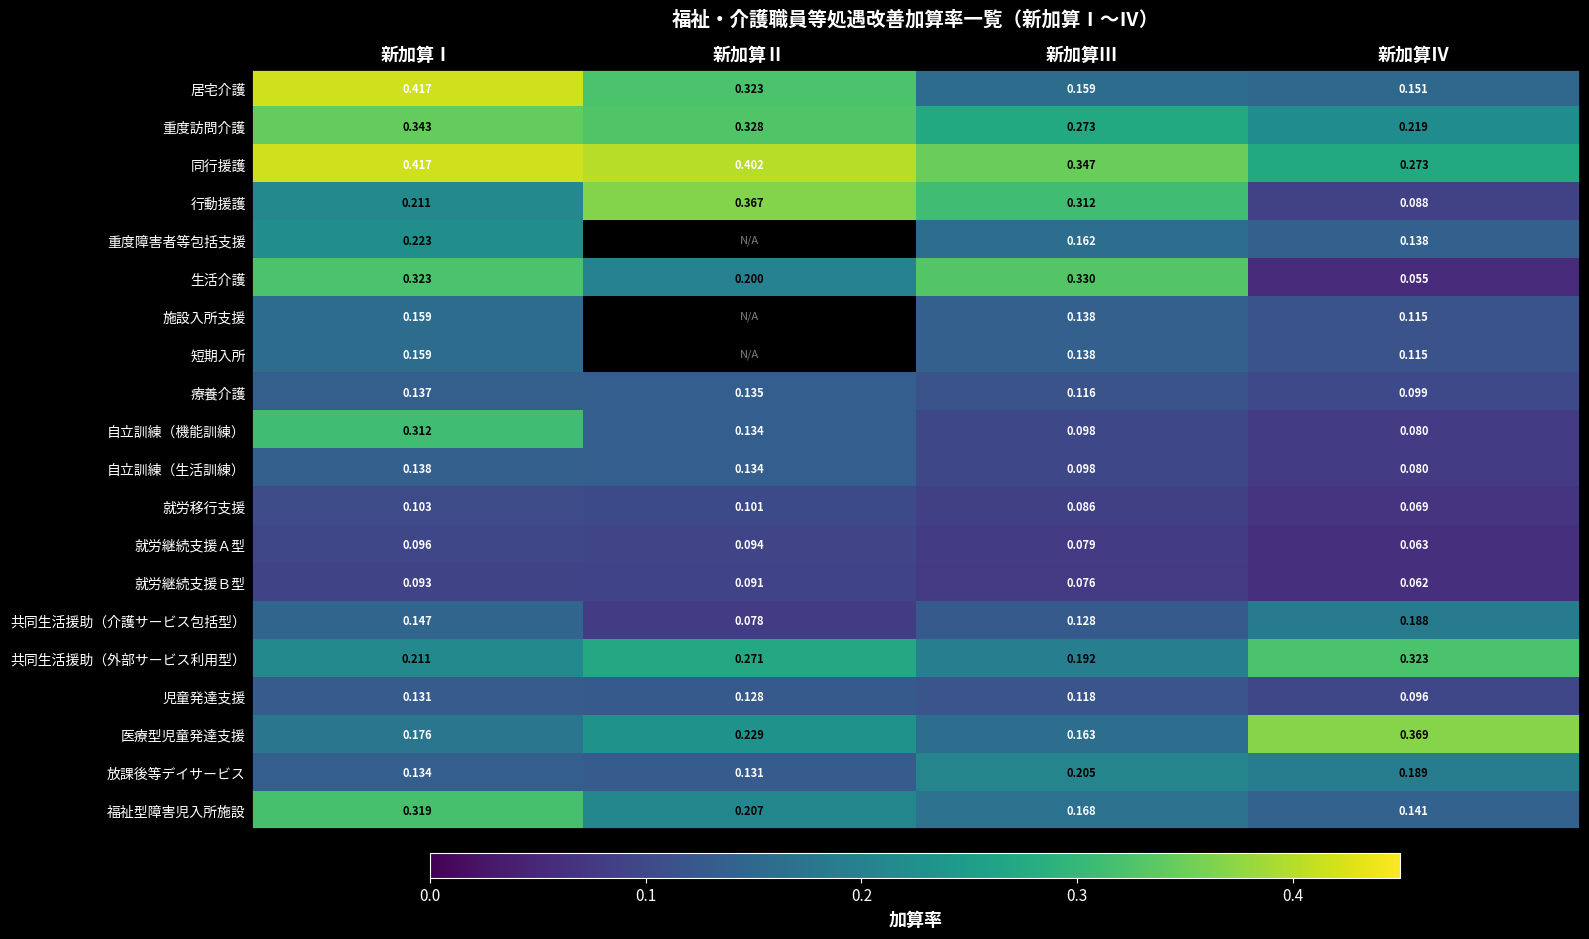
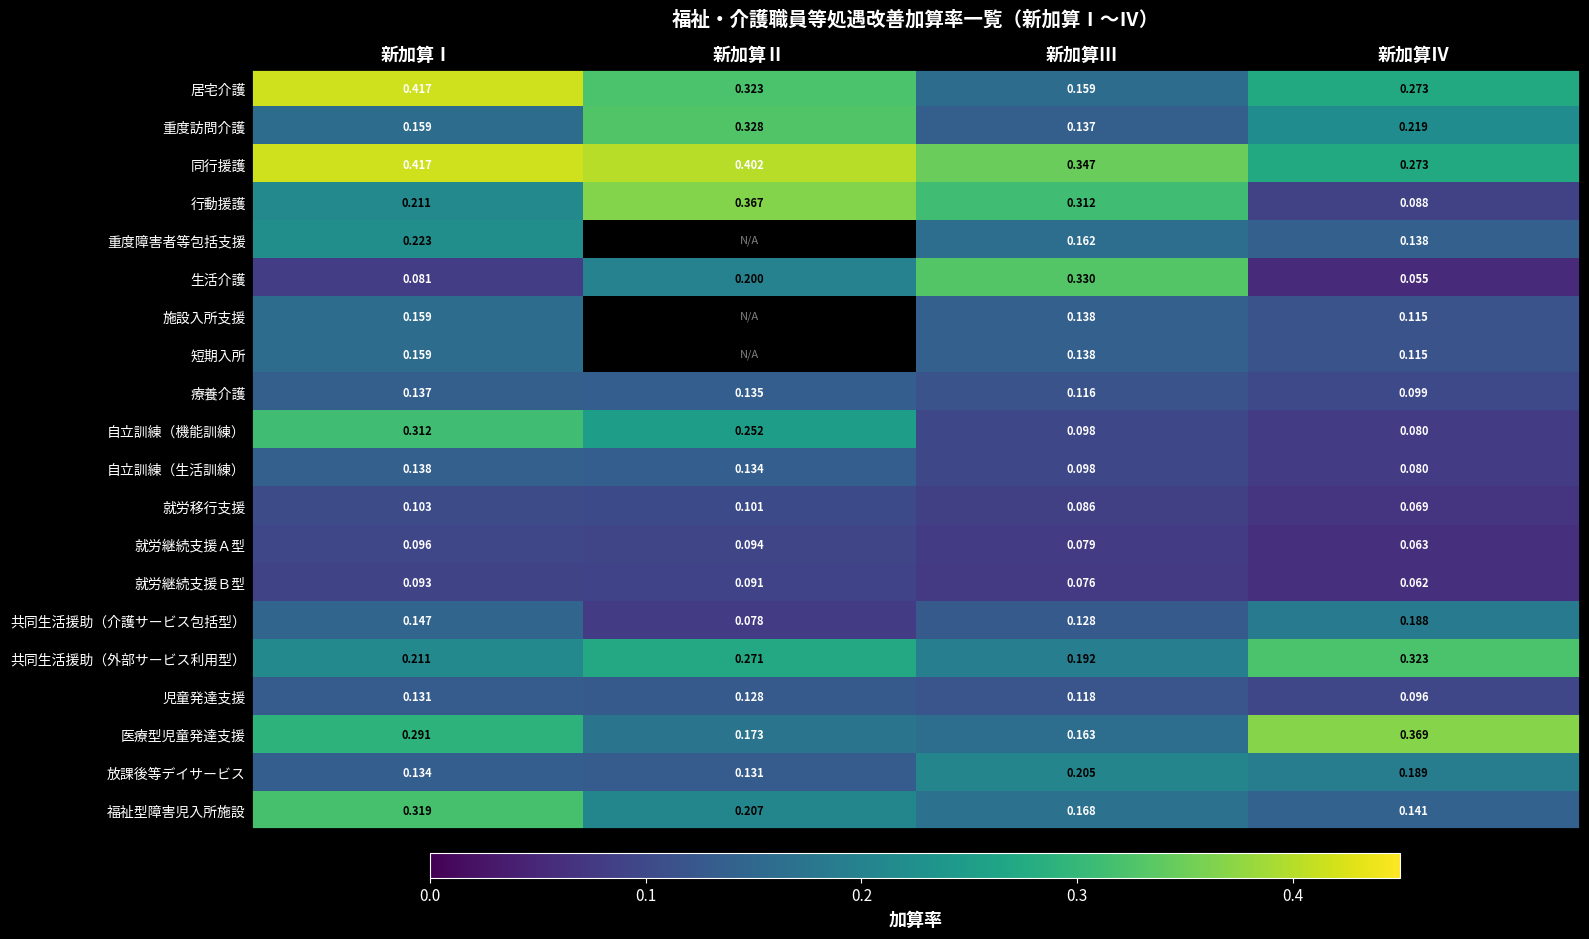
  {
    "居宅介護": {
      "新加算Ⅰ": 0.417,
      "新加算Ⅱ": 0.323,
      "新加算Ⅲ": 0.159,
-     "新加算Ⅳ": 0.151
+     "新加算Ⅳ": 0.273
    },
    "重度訪問介護": {
-     "新加算Ⅰ": 0.343,
+     "新加算Ⅰ": 0.159,
      "新加算Ⅱ": 0.328,
-     "新加算Ⅲ": 0.273,
+     "新加算Ⅲ": 0.137,
      "新加算Ⅳ": 0.219
    },
    "同行援護": {
      "新加算Ⅰ": 0.417,
      "新加算Ⅱ": 0.402,
      "新加算Ⅲ": 0.347,
      "新加算Ⅳ": 0.273
    },
    "行動援護": {
      "新加算Ⅰ": 0.211,
      "新加算Ⅱ": 0.367,
      "新加算Ⅲ": 0.312,
      "新加算Ⅳ": 0.088
    },
    "重度障害者等包括支援": {
      "新加算Ⅰ": 0.223,
      "新加算Ⅲ": 0.162,
      "新加算Ⅳ": 0.138
    },
    "生活介護": {
-     "新加算Ⅰ": 0.323,
+     "新加算Ⅰ": 0.081,
      "新加算Ⅱ": 0.200,
      "新加算Ⅲ": 0.330,
      "新加算Ⅳ": 0.055
    },
    "施設入所支援": {
      "新加算Ⅰ": 0.159,
      "新加算Ⅲ": 0.138,
      "新加算Ⅳ": 0.115
    },
    "短期入所": {
      "新加算Ⅰ": 0.159,
      "新加算Ⅲ": 0.138,
      "新加算Ⅳ": 0.115
    },
    "療養介護": {
      "新加算Ⅰ": 0.137,
      "新加算Ⅱ": 0.135,
      "新加算Ⅲ": 0.116,
      "新加算Ⅳ": 0.099
    },
    "自立訓練（機能訓練）": {
      "新加算Ⅰ": 0.312,
-     "新加算Ⅱ": 0.134,
+     "新加算Ⅱ": 0.252,
      "新加算Ⅲ": 0.098,
      "新加算Ⅳ": 0.080
    },
    "自立訓練（生活訓練）": {
      "新加算Ⅰ": 0.138,
      "新加算Ⅱ": 0.134,
      "新加算Ⅲ": 0.098,
      "新加算Ⅳ": 0.080
    },
    "就労移行支援": {
      "新加算Ⅰ": 0.103,
      "新加算Ⅱ": 0.101,
      "新加算Ⅲ": 0.086,
      "新加算Ⅳ": 0.069
    },
    "就労継続支援Ａ型": {
      "新加算Ⅰ": 0.096,
      "新加算Ⅱ": 0.094,
      "新加算Ⅲ": 0.079,
      "新加算Ⅳ": 0.063
    },
    "就労継続支援Ｂ型": {
      "新加算Ⅰ": 0.093,
      "新加算Ⅱ": 0.091,
      "新加算Ⅲ": 0.076,
      "新加算Ⅳ": 0.062
    },
    "共同生活援助（介護サービス包括型）": {
      "新加算Ⅰ": 0.147,
      "新加算Ⅱ": 0.078,
      "新加算Ⅲ": 0.128,
      "新加算Ⅳ": 0.188
    },
    "共同生活援助（外部サービス利用型）": {
      "新加算Ⅰ": 0.211,
      "新加算Ⅱ": 0.271,
      "新加算Ⅲ": 0.192,
      "新加算Ⅳ": 0.323
    },
    "児童発達支援": {
      "新加算Ⅰ": 0.131,
      "新加算Ⅱ": 0.128,
      "新加算Ⅲ": 0.118,
      "新加算Ⅳ": 0.096
    },
    "医療型児童発達支援": {
-     "新加算Ⅰ": 0.176,
-     "新加算Ⅱ": 0.229,
+     "新加算Ⅰ": 0.291,
+     "新加算Ⅱ": 0.173,
      "新加算Ⅲ": 0.163,
      "新加算Ⅳ": 0.369
    },
    "放課後等デイサービス": {
      "新加算Ⅰ": 0.134,
      "新加算Ⅱ": 0.131,
      "新加算Ⅲ": 0.205,
      "新加算Ⅳ": 0.189
    },
    "福祉型障害児入所施設": {
      "新加算Ⅰ": 0.319,
      "新加算Ⅱ": 0.207,
      "新加算Ⅲ": 0.168,
      "新加算Ⅳ": 0.141
    }
  }
